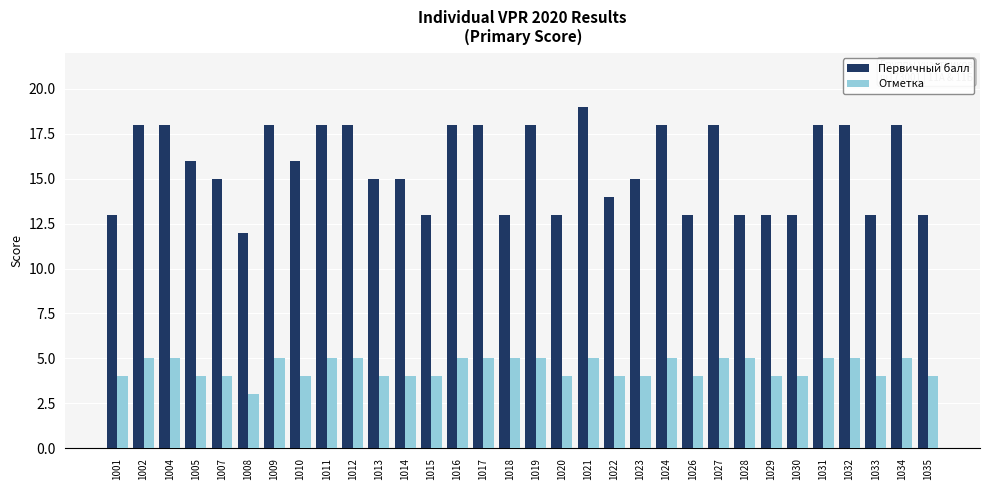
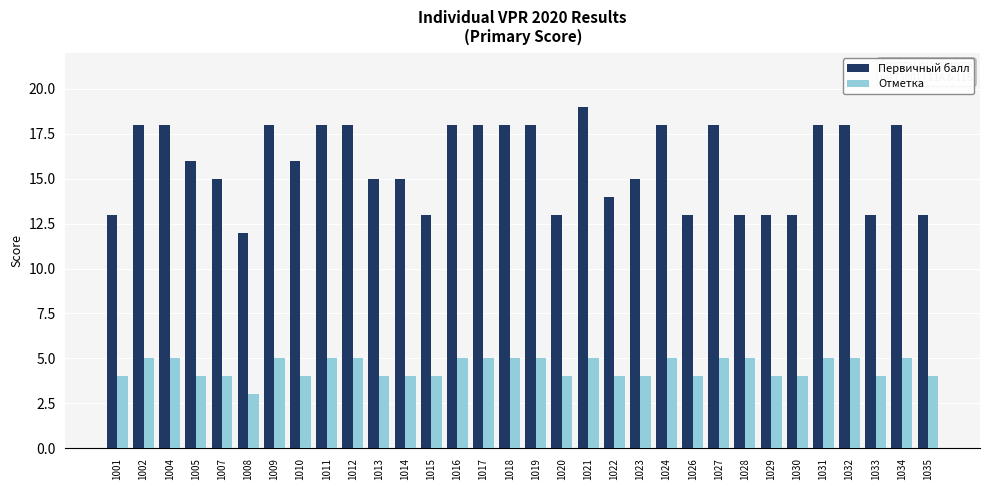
  {
    "Первичный балл": {
      "1001": 13,
      "1002": 18,
      "1004": 18,
      "1005": 16,
      "1007": 15,
      "1008": 12,
      "1009": 18,
      "1010": 16,
      "1011": 18,
      "1012": 18,
      "1013": 15,
      "1014": 15,
      "1015": 13,
      "1016": 18,
      "1017": 18,
-     "1018": 13,
+     "1018": 18,
      "1019": 18,
      "1020": 13,
      "1021": 19,
      "1022": 14,
      "1023": 15,
      "1024": 18,
      "1026": 13,
      "1027": 18,
      "1028": 13,
      "1029": 13,
      "1030": 13,
      "1031": 18,
      "1032": 18,
      "1033": 13,
      "1034": 18,
      "1035": 13
    },
    "Отметка": {
      "1001": 4,
      "1002": 5,
      "1004": 5,
      "1005": 4,
      "1007": 4,
      "1008": 3,
      "1009": 5,
      "1010": 4,
      "1011": 5,
      "1012": 5,
      "1013": 4,
      "1014": 4,
      "1015": 4,
      "1016": 5,
      "1017": 5,
      "1018": 5,
      "1019": 5,
      "1020": 4,
      "1021": 5,
      "1022": 4,
      "1023": 4,
      "1024": 5,
      "1026": 4,
      "1027": 5,
      "1028": 5,
      "1029": 4,
      "1030": 4,
      "1031": 5,
      "1032": 5,
      "1033": 4,
      "1034": 5,
      "1035": 4
    }
  }
